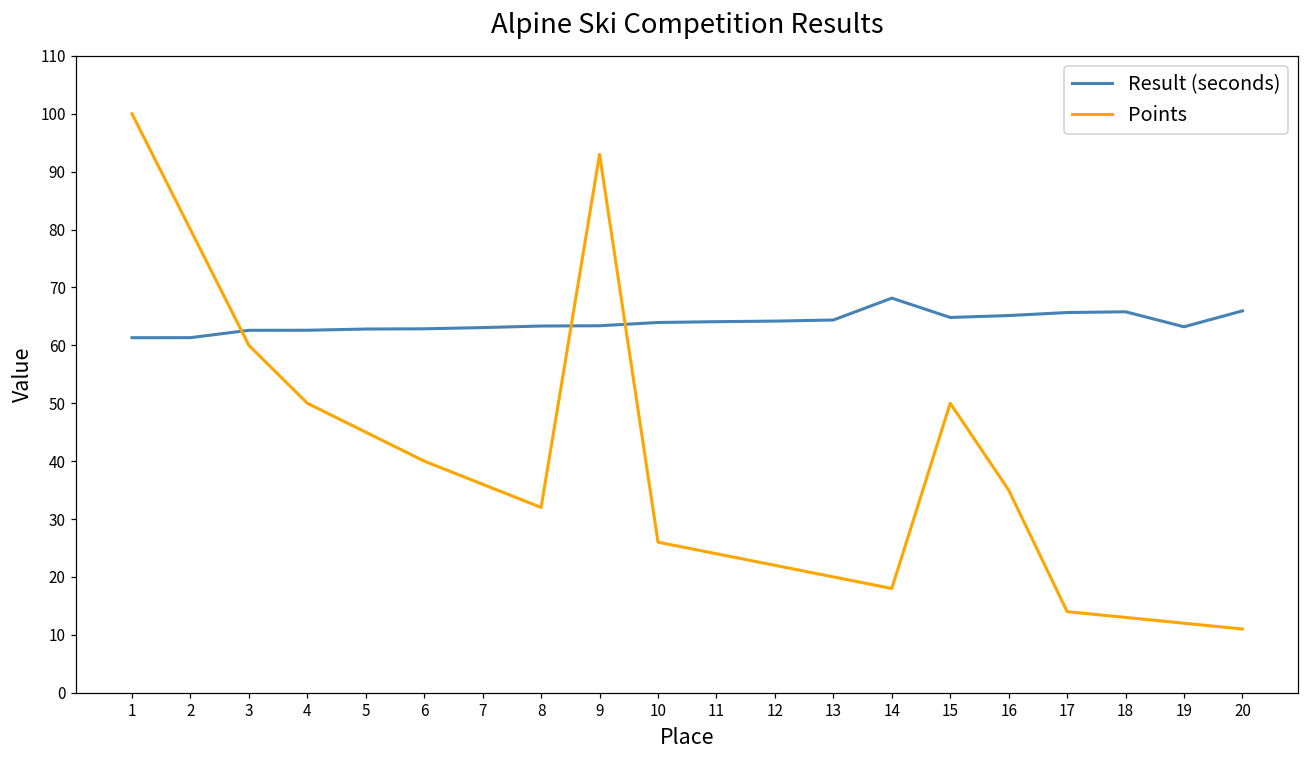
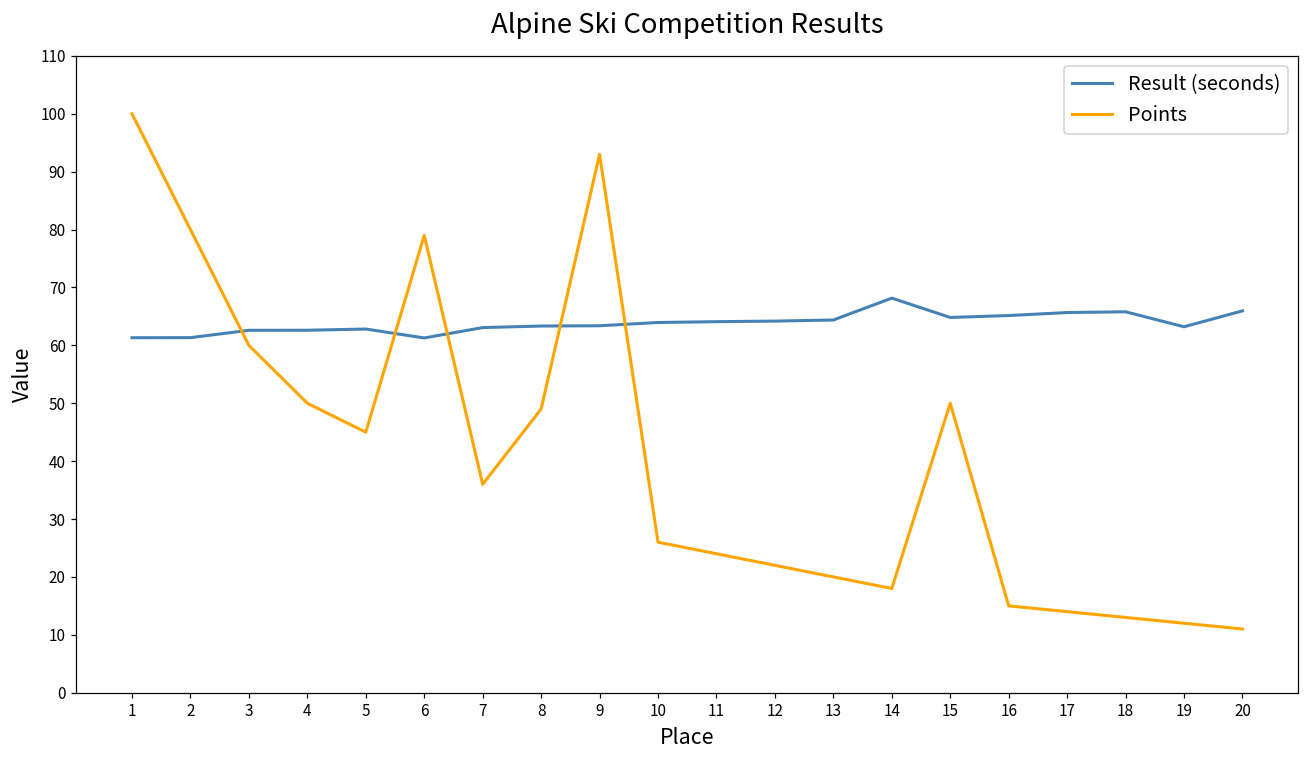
  {
    "Result (seconds)": {
      "1": 61,
      "2": 61,
      "3": 63,
      "4": 63,
      "5": 63,
-     "6": 63,
+     "6": 61,
      "7": 63,
      "8": 63,
      "9": 63,
      "10": 64,
      "11": 64,
      "12": 64,
      "13": 64,
      "14": 68,
      "15": 65,
      "16": 65,
      "17": 66,
      "18": 66,
      "19": 63,
      "20": 66
    },
    "Points": {
      "1": 100,
      "2": 80,
      "3": 60,
      "4": 50,
      "5": 45,
-     "6": 40,
+     "6": 79,
      "7": 36,
-     "8": 32,
+     "8": 49,
      "9": 93,
      "10": 26,
      "11": 24,
      "12": 22,
      "13": 20,
      "14": 18,
      "15": 50,
-     "16": 35,
+     "16": 15,
      "17": 14,
      "18": 13,
      "19": 12,
      "20": 11
    }
  }
